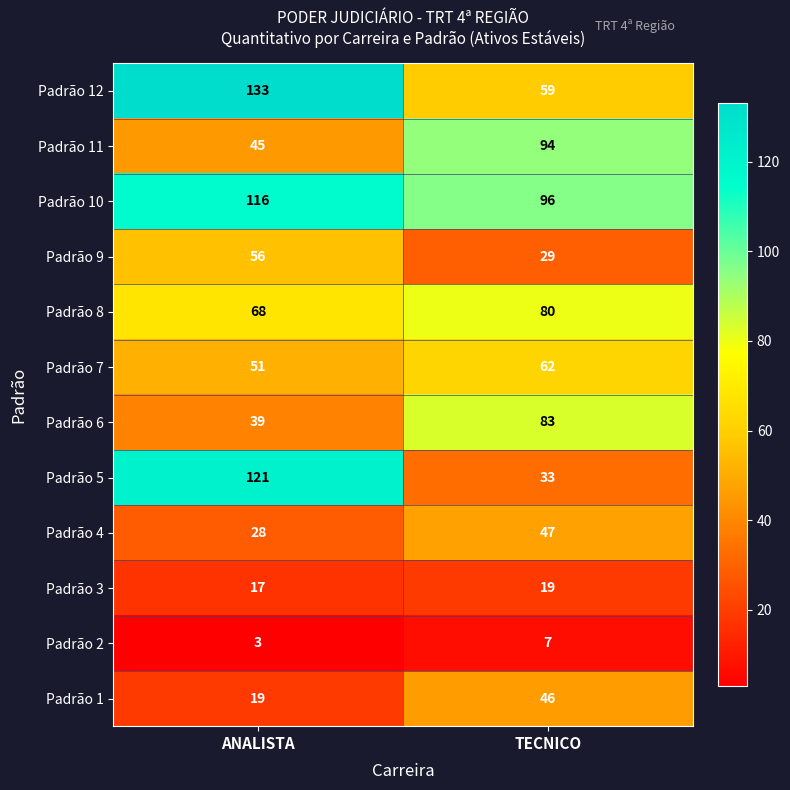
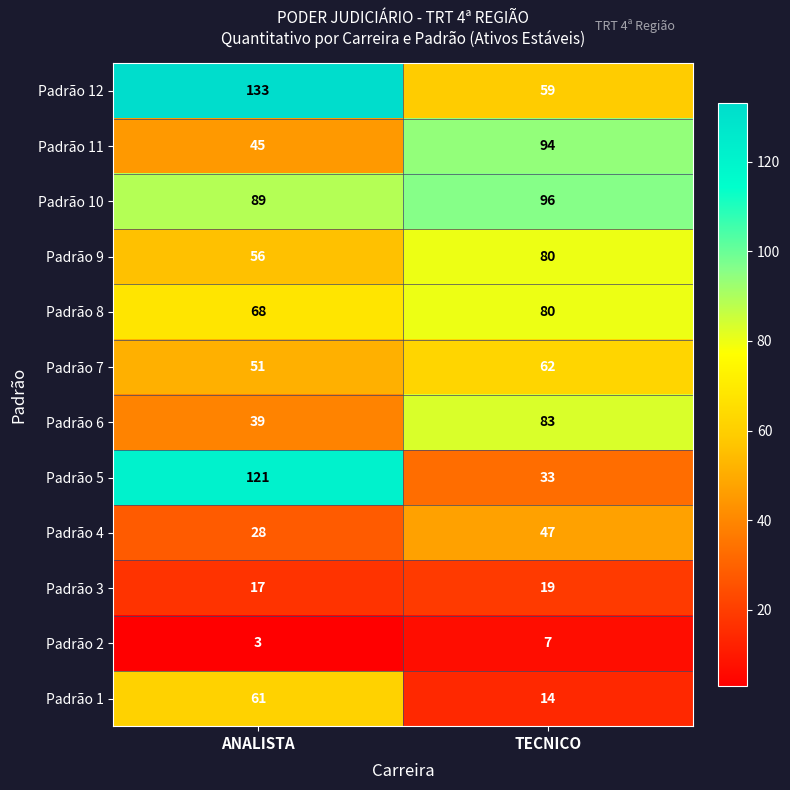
  {
    "Padrão 12": {
      "ANALISTA": 133,
      "TECNICO": 59
    },
    "Padrão 11": {
      "ANALISTA": 45,
      "TECNICO": 94
    },
    "Padrão 10": {
-     "ANALISTA": 116,
+     "ANALISTA": 89,
      "TECNICO": 96
    },
    "Padrão 9": {
      "ANALISTA": 56,
-     "TECNICO": 29
+     "TECNICO": 80
    },
    "Padrão 8": {
      "ANALISTA": 68,
      "TECNICO": 80
    },
    "Padrão 7": {
      "ANALISTA": 51,
      "TECNICO": 62
    },
    "Padrão 6": {
      "ANALISTA": 39,
      "TECNICO": 83
    },
    "Padrão 5": {
      "ANALISTA": 121,
      "TECNICO": 33
    },
    "Padrão 4": {
      "ANALISTA": 28,
      "TECNICO": 47
    },
    "Padrão 3": {
      "ANALISTA": 17,
      "TECNICO": 19
    },
    "Padrão 2": {
      "ANALISTA": 3,
      "TECNICO": 7
    },
    "Padrão 1": {
-     "ANALISTA": 19,
-     "TECNICO": 46
+     "ANALISTA": 61,
+     "TECNICO": 14
    }
  }
